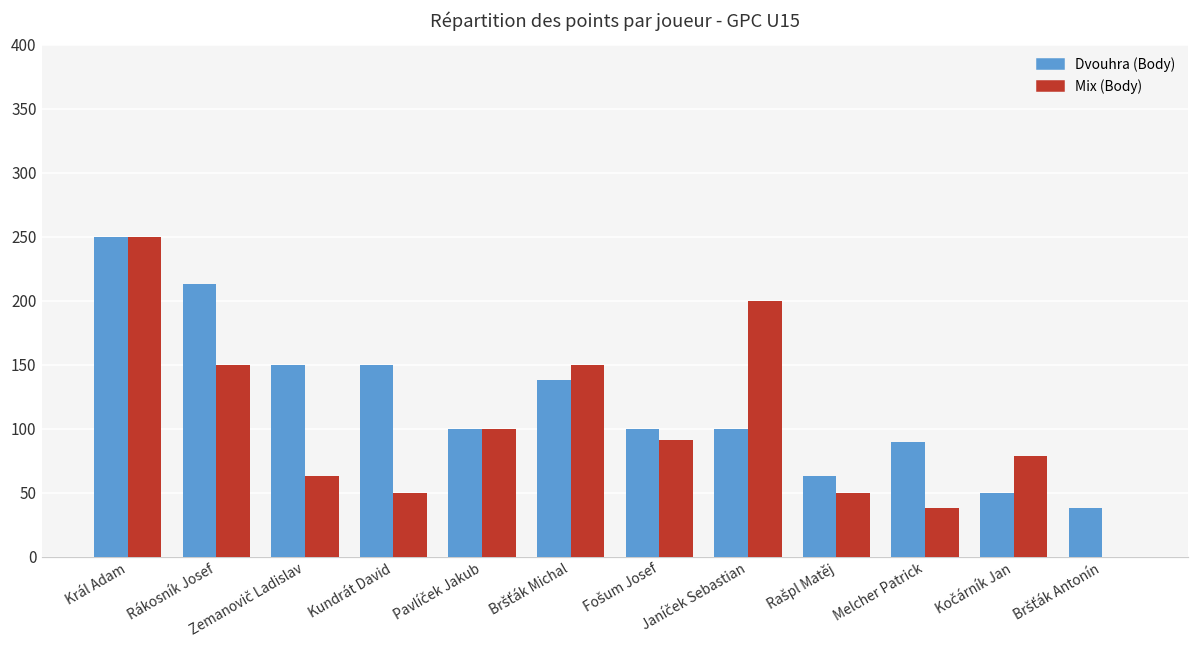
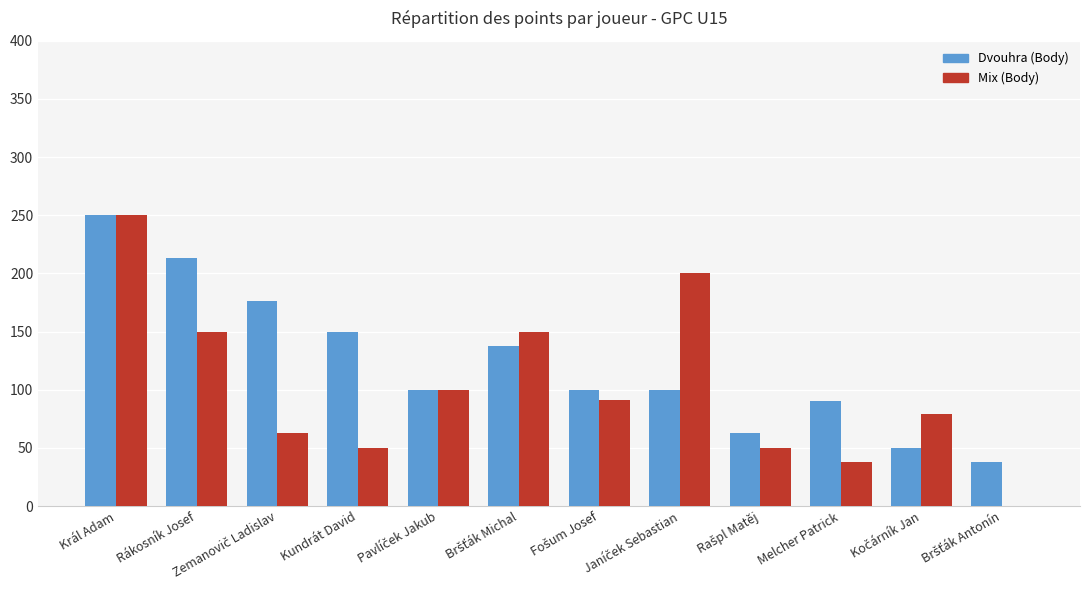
  {
    "Dvouhra (Body)": {
      "Král Adam": 250,
      "Rákosník Josef": 213,
-     "Zemanovič Ladislav": 150,
+     "Zemanovič Ladislav": 176,
      "Kundrát David": 150,
      "Pavlíček Jakub": 100,
      "Bršťák Michal": 138,
      "Fošum Josef": 100,
      "Janíček Sebastian": 100,
      "Rašpl Matěj": 63,
      "Melcher Patrick": 90,
      "Kočárník Jan": 50,
      "Bršťák Antonín": 38
    },
    "Mix (Body)": {
      "Král Adam": 250,
      "Rákosník Josef": 150,
      "Zemanovič Ladislav": 63,
      "Kundrát David": 50,
      "Pavlíček Jakub": 100,
      "Bršťák Michal": 150,
      "Fošum Josef": 91,
      "Janíček Sebastian": 200,
      "Rašpl Matěj": 50,
      "Melcher Patrick": 38,
      "Kočárník Jan": 79,
      "Bršťák Antonín": 0
    }
  }
